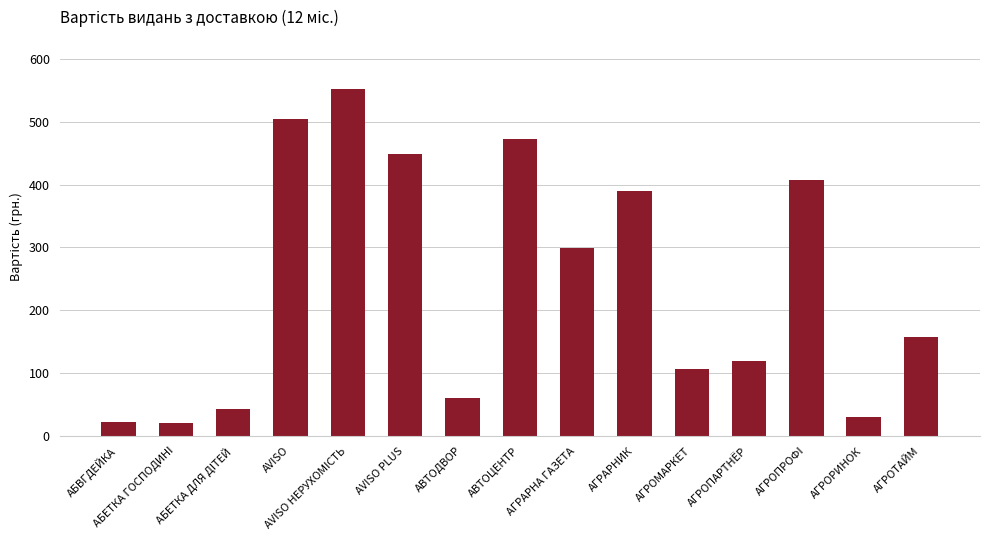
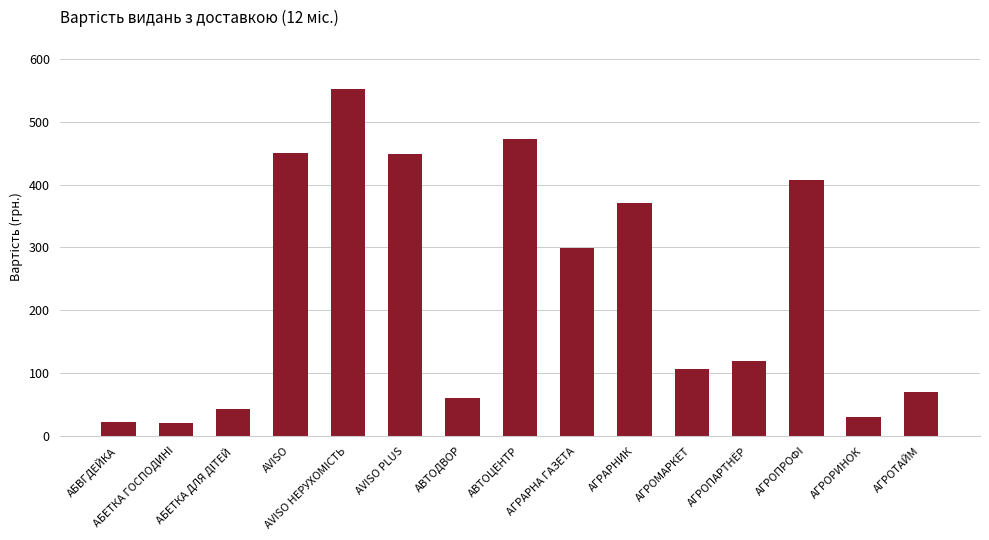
  {
    "АБВГДЕЙКА": 20,
    "АБЕТКА ГОСПОДИНІ": 20,
    "АБЕТКА ДЛЯ ДІТЕЙ": 40,
-   "AVISO": 500,
+   "AVISO": 450,
    "AVISO НЕРУХОМІСТЬ": 550,
    "AVISO PLUS": 450,
    "АВТОДВОР": 60,
    "АВТОЦЕНТР": 470,
    "АГРАРНА ГАЗЕТА": 300,
-   "АГРАРНИК": 390,
+   "АГРАРНИК": 370,
    "АГРОМАРКЕТ": 110,
    "АГРОПАРТНЁР": 120,
    "АГРОПРОФІ": 410,
    "АГРОРИНОК": 30,
-   "АГРОТАЙМ": 160
+   "АГРОТАЙМ": 70
  }
